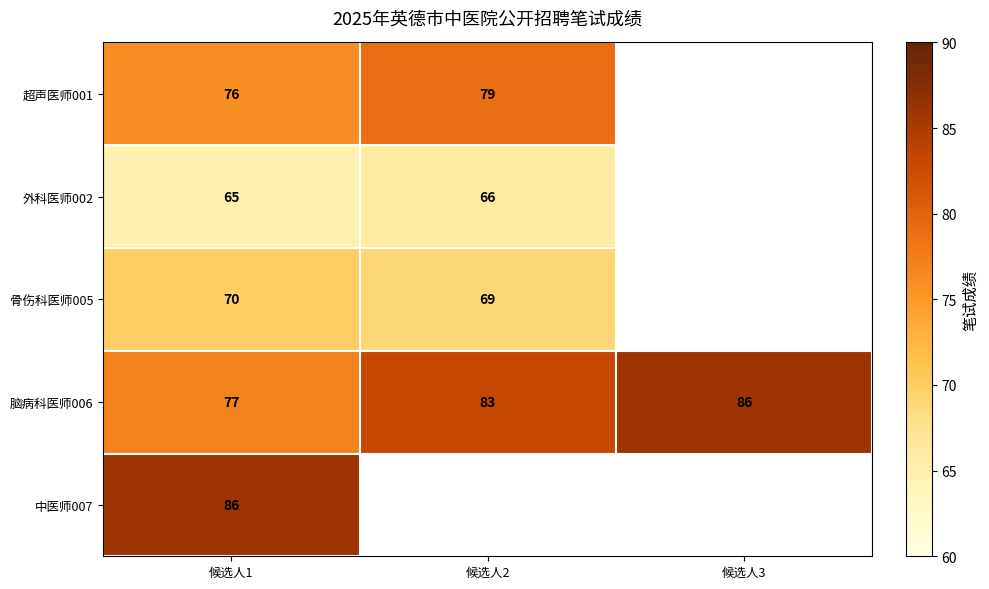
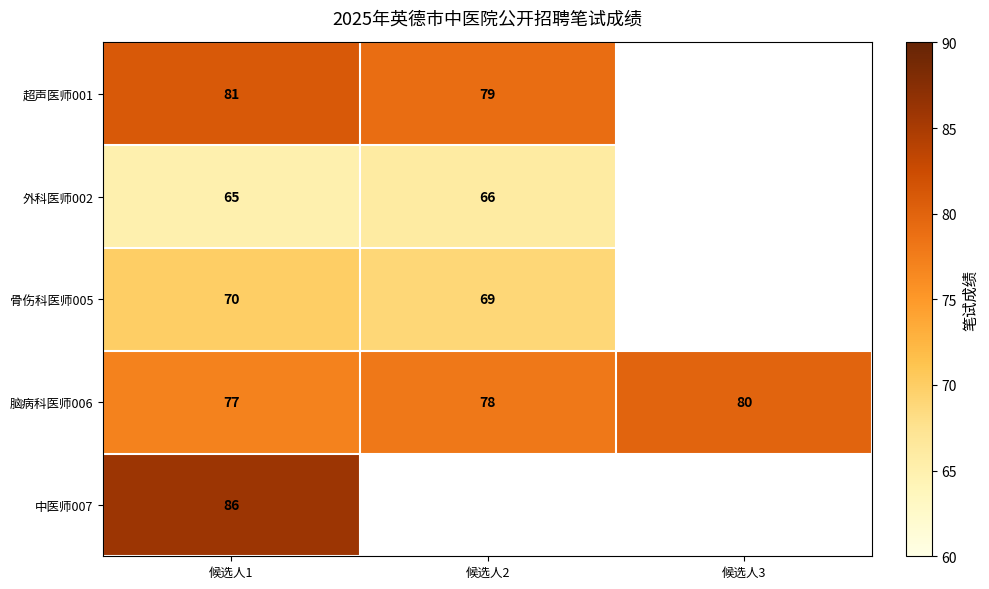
  {
    "超声医师001": {
-     "候选人1": 76,
+     "候选人1": 81,
      "候选人2": 79
    },
    "外科医师002": {
      "候选人1": 65,
      "候选人2": 66
    },
    "骨伤科医师005": {
      "候选人1": 70,
      "候选人2": 69
    },
    "脑病科医师006": {
      "候选人1": 77,
-     "候选人2": 83,
-     "候选人3": 86
+     "候选人2": 78,
+     "候选人3": 80
    },
    "中医师007": {
      "候选人1": 86
    }
  }
